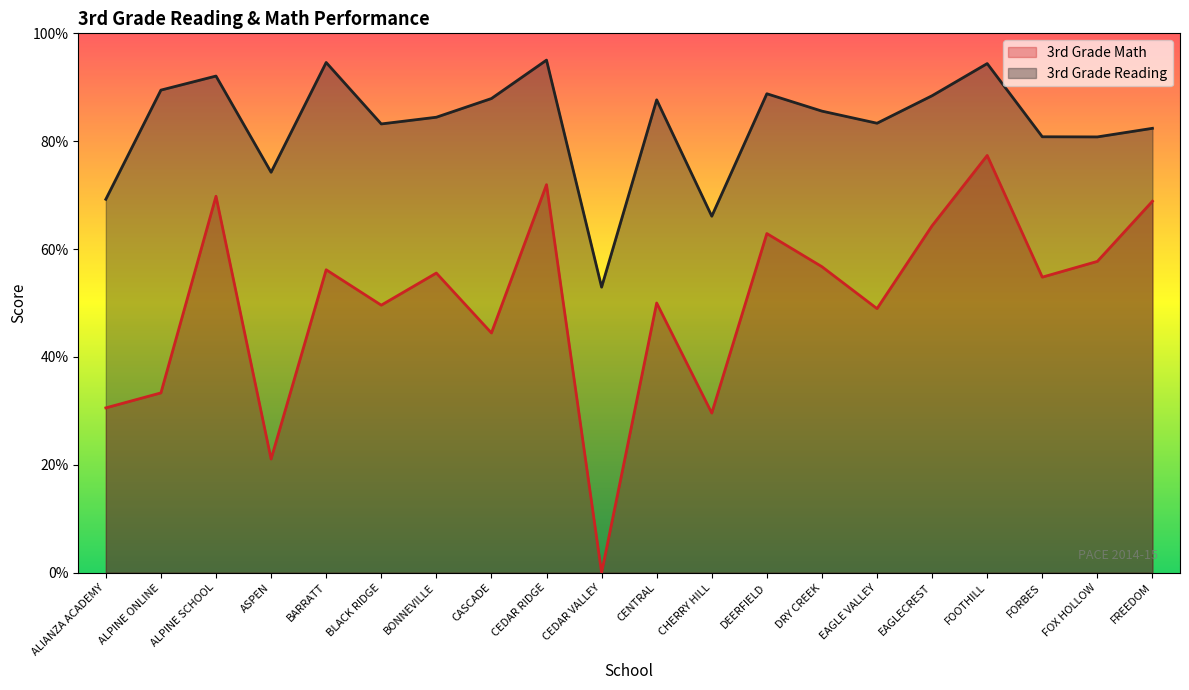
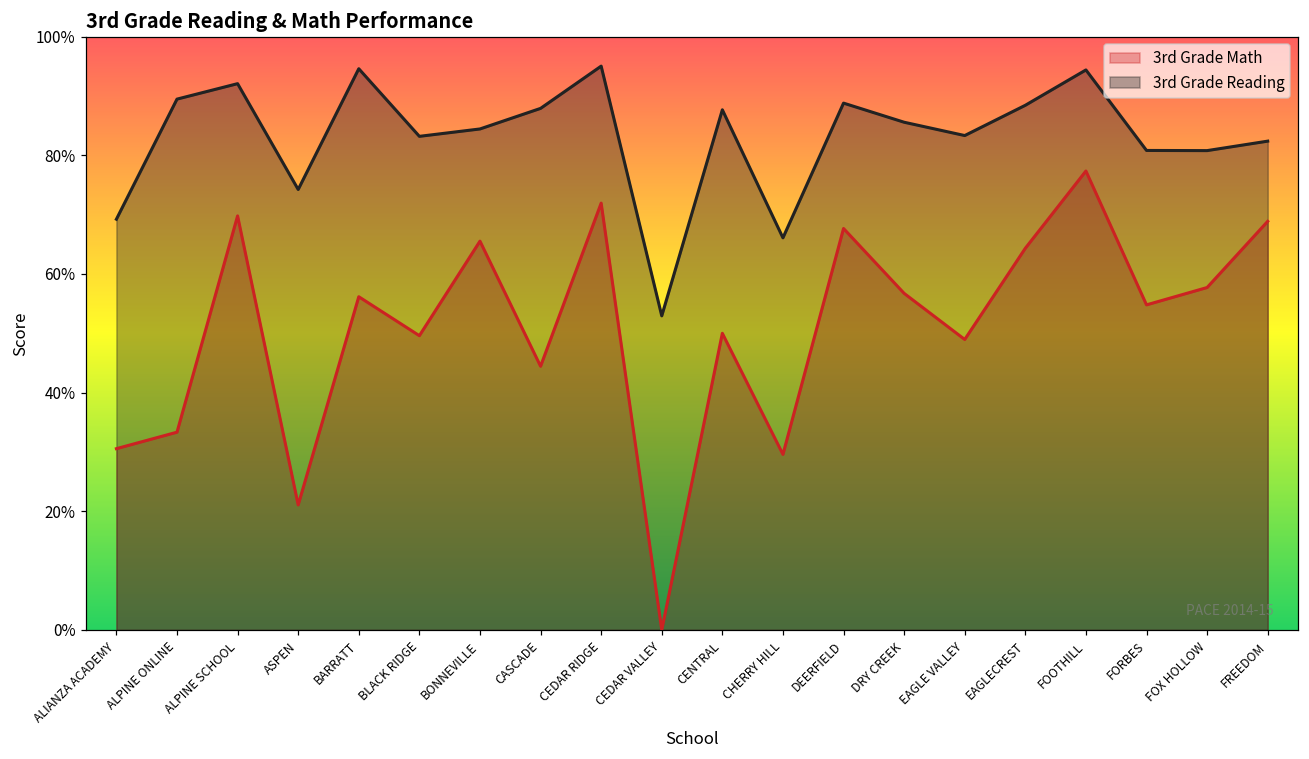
  {
    "3rd Grade Math": {
      "ALIANZA ACADEMY": "31%",
      "ALPINE ONLINE": "33%",
      "ALPINE SCHOOL": "70%",
      "ASPEN": "21%",
      "BARRATT": "56%",
      "BLACK RIDGE": "50%",
-     "BONNEVILLE": "56%",
+     "BONNEVILLE": "66%",
      "CASCADE": "44%",
      "CEDAR RIDGE": "72%",
      "CEDAR VALLEY": "0%",
      "CENTRAL": "50%",
      "CHERRY HILL": "30%",
-     "DEERFIELD": "63%",
+     "DEERFIELD": "68%",
      "DRY CREEK": "57%",
      "EAGLE VALLEY": "49%",
      "EAGLECREST": "64%",
      "FOOTHILL": "77%",
      "FORBES": "55%",
      "FOX HOLLOW": "58%",
      "FREEDOM": "69%"
    },
    "3rd Grade Reading": {
      "ALIANZA ACADEMY": "69%",
      "ALPINE ONLINE": "89%",
      "ALPINE SCHOOL": "92%",
      "ASPEN": "74%",
      "BARRATT": "95%",
      "BLACK RIDGE": "83%",
      "BONNEVILLE": "84%",
      "CASCADE": "88%",
      "CEDAR RIDGE": "95%",
      "CEDAR VALLEY": "53%",
      "CENTRAL": "88%",
      "CHERRY HILL": "66%",
      "DEERFIELD": "89%",
      "DRY CREEK": "86%",
      "EAGLE VALLEY": "83%",
      "EAGLECREST": "88%",
      "FOOTHILL": "94%",
      "FORBES": "81%",
      "FOX HOLLOW": "81%",
      "FREEDOM": "82%"
    }
  }
